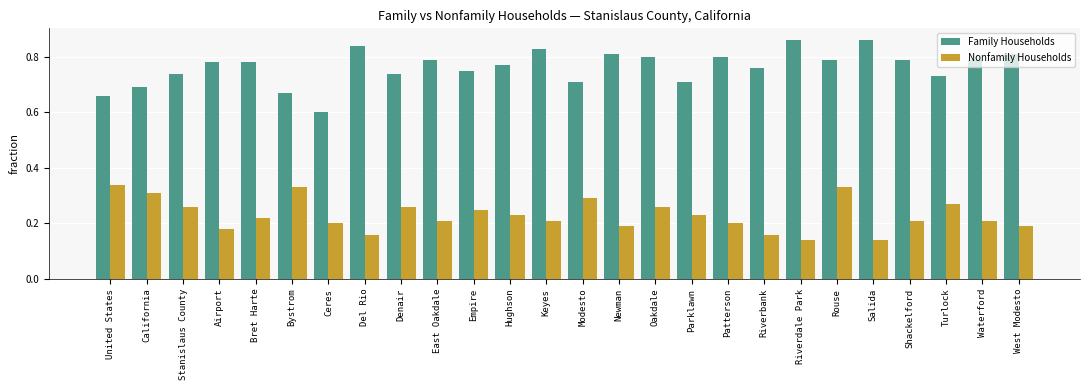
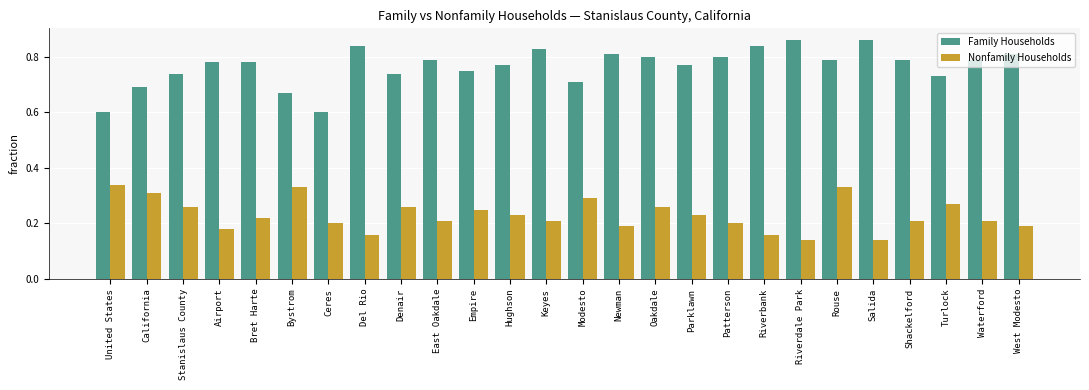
  {
    "Family Households": {
-     "United States": 0.66,
+     "United States": 0.60,
      "California": 0.69,
      "Stanislaus County": 0.74,
      "Airport": 0.78,
      "Bret Harte": 0.78,
      "Bystrom": 0.67,
      "Ceres": 0.60,
      "Del Rio": 0.84,
      "Denair": 0.74,
      "East Oakdale": 0.79,
      "Empire": 0.75,
      "Hughson": 0.77,
      "Keyes": 0.83,
      "Modesto": 0.71,
      "Newman": 0.81,
      "Oakdale": 0.80,
-     "Parklawn": 0.71,
+     "Parklawn": 0.77,
      "Patterson": 0.80,
-     "Riverbank": 0.76,
+     "Riverbank": 0.84,
      "Riverdale Park": 0.86,
      "Rouse": 0.79,
      "Salida": 0.86,
      "Shackelford": 0.79,
      "Turlock": 0.73
    },
    "Nonfamily Households": {
      "United States": 0.34,
      "California": 0.31,
      "Stanislaus County": 0.26,
      "Airport": 0.18,
      "Bret Harte": 0.22,
      "Bystrom": 0.33,
      "Ceres": 0.20,
      "Del Rio": 0.16,
      "Denair": 0.26,
      "East Oakdale": 0.21,
      "Empire": 0.25,
      "Hughson": 0.23,
      "Keyes": 0.21,
      "Modesto": 0.29,
      "Newman": 0.19,
      "Oakdale": 0.26,
      "Parklawn": 0.23,
      "Patterson": 0.20,
      "Riverbank": 0.16,
      "Riverdale Park": 0.14,
      "Rouse": 0.33,
      "Salida": 0.14,
      "Shackelford": 0.21,
      "Turlock": 0.27,
      "Waterford": 0.21,
      "West Modesto": 0.19
    }
  }
